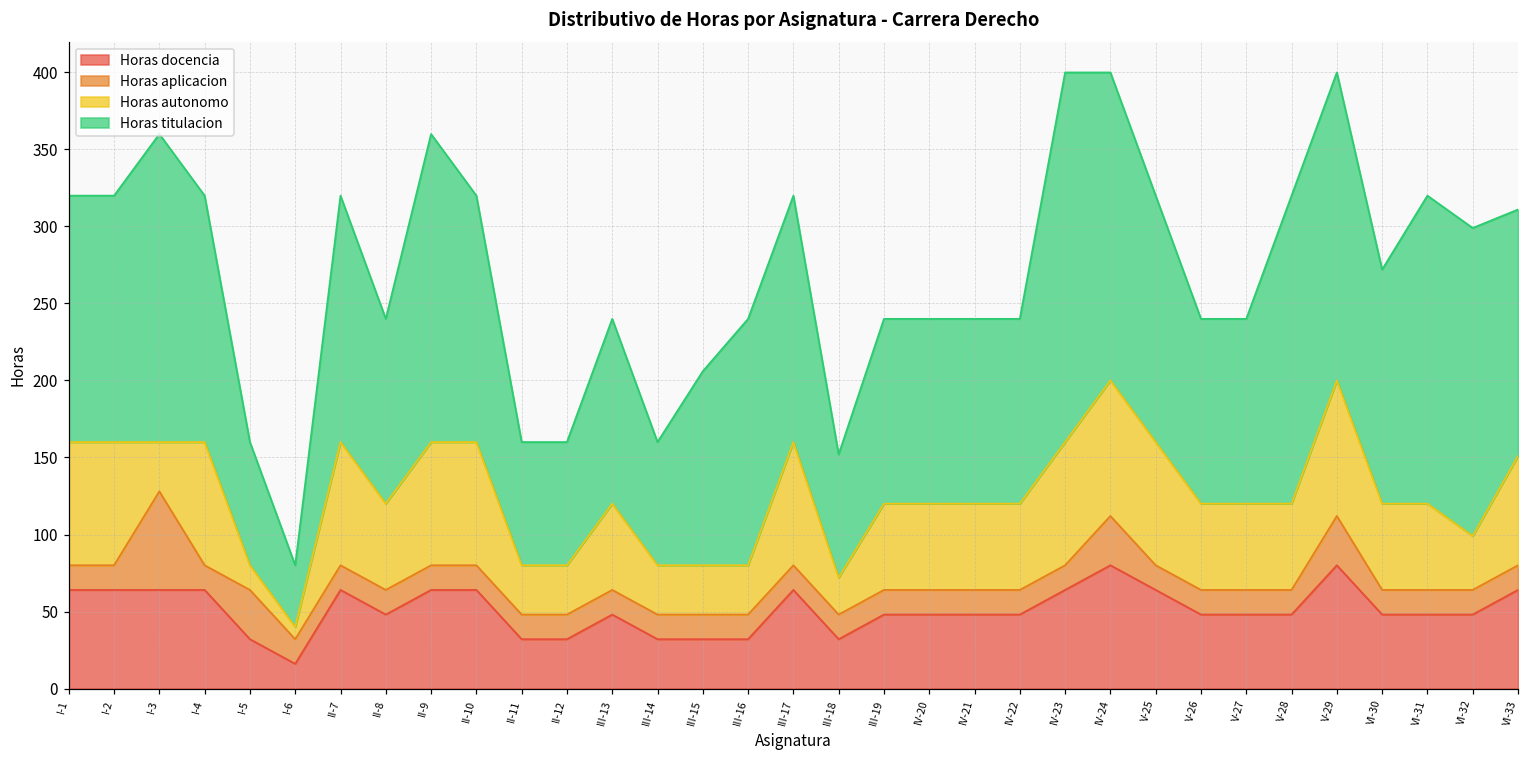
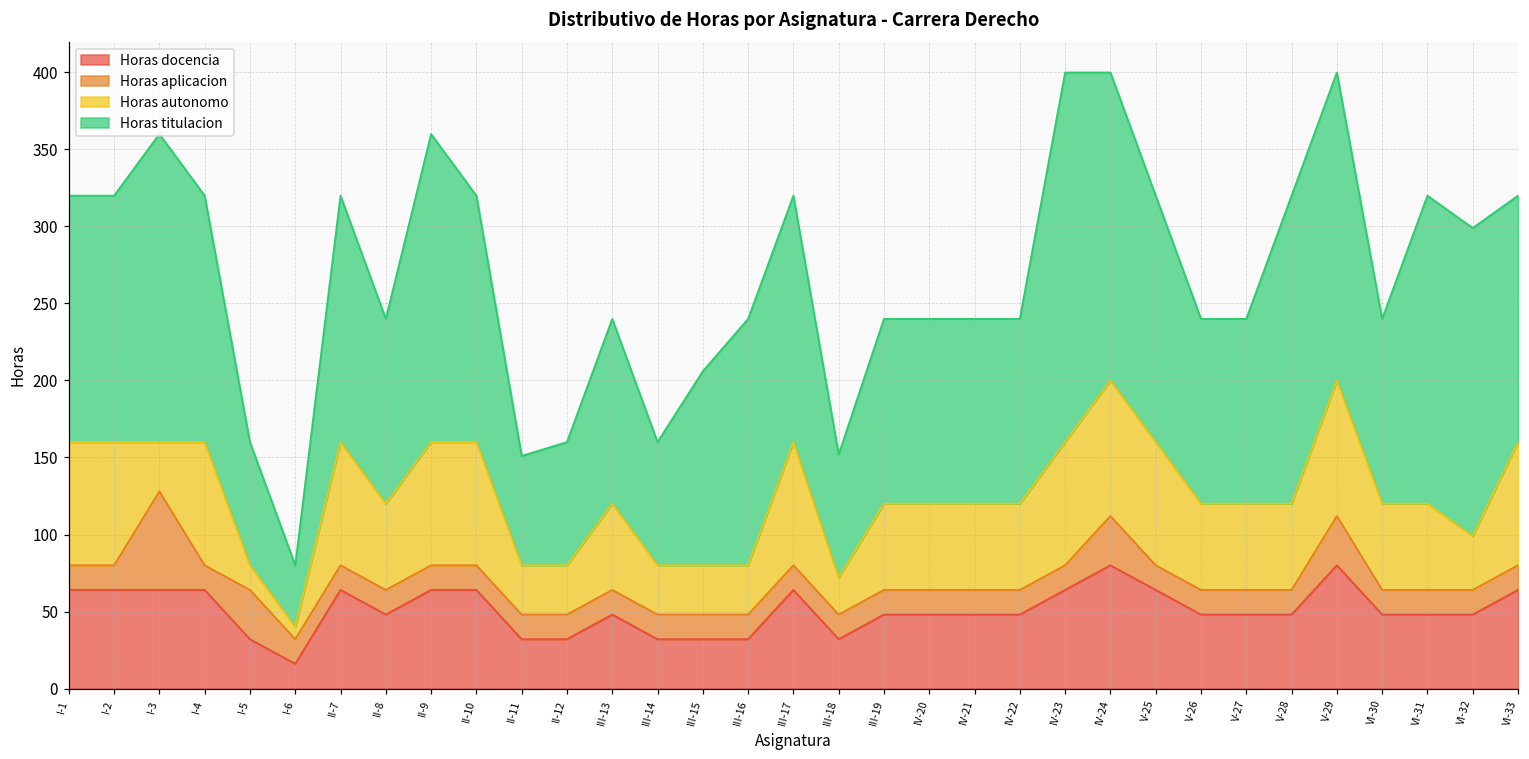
  {
    "Horas autonomo": {
      "I-1": 80,
      "I-2": 80,
      "I-3": 32,
      "I-4": 80,
      "I-5": 16,
      "I-6": 8,
      "II-7": 80,
      "II-8": 56,
      "II-9": 80,
      "II-10": 80,
      "II-11": 32,
      "II-12": 32,
      "III-13": 56,
      "III-14": 32,
      "III-15": 32,
      "III-16": 32,
      "III-17": 80,
      "III-18": 24,
      "III-19": 56,
      "IV-20": 56,
      "IV-21": 56,
      "IV-22": 56,
      "IV-23": 80,
      "IV-24": 88,
      "V-25": 80,
      "V-26": 56,
      "V-27": 56,
      "V-28": 56,
      "V-29": 88,
      "VI-30": 56,
      "VI-31": 56,
      "VI-32": 35,
-     "VI-33": 71
+     "VI-33": 80
    },
    "Horas titulacion": {
      "I-1": 160,
      "I-2": 160,
      "I-4": 160,
      "I-5": 80,
      "I-6": 40,
      "II-7": 160,
      "II-8": 120,
      "II-9": 200,
      "II-10": 160,
-     "II-11": 80,
+     "II-11": 71,
      "II-12": 80,
      "III-13": 120,
      "III-14": 80,
      "III-15": 126,
      "III-16": 160,
      "III-17": 160,
      "III-18": 80,
      "III-19": 120,
      "IV-20": 120,
      "IV-21": 120,
      "IV-22": 120,
      "IV-23": 240,
      "IV-24": 200,
      "V-25": 160,
      "V-26": 120,
      "V-27": 120,
      "V-28": 200,
      "V-29": 200,
-     "VI-30": 152,
+     "VI-30": 120,
      "VI-31": 200,
      "VI-32": 200,
      "VI-33": 160
    }
  }
